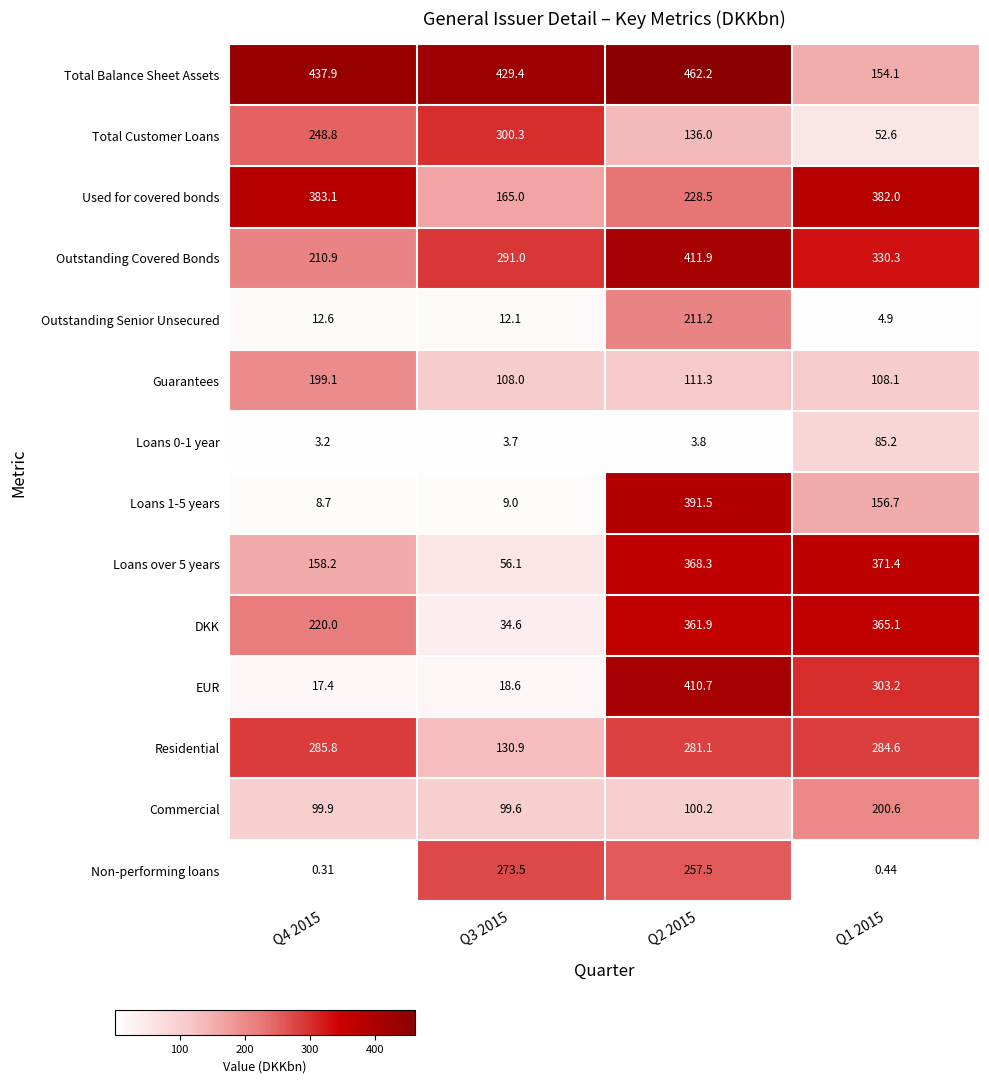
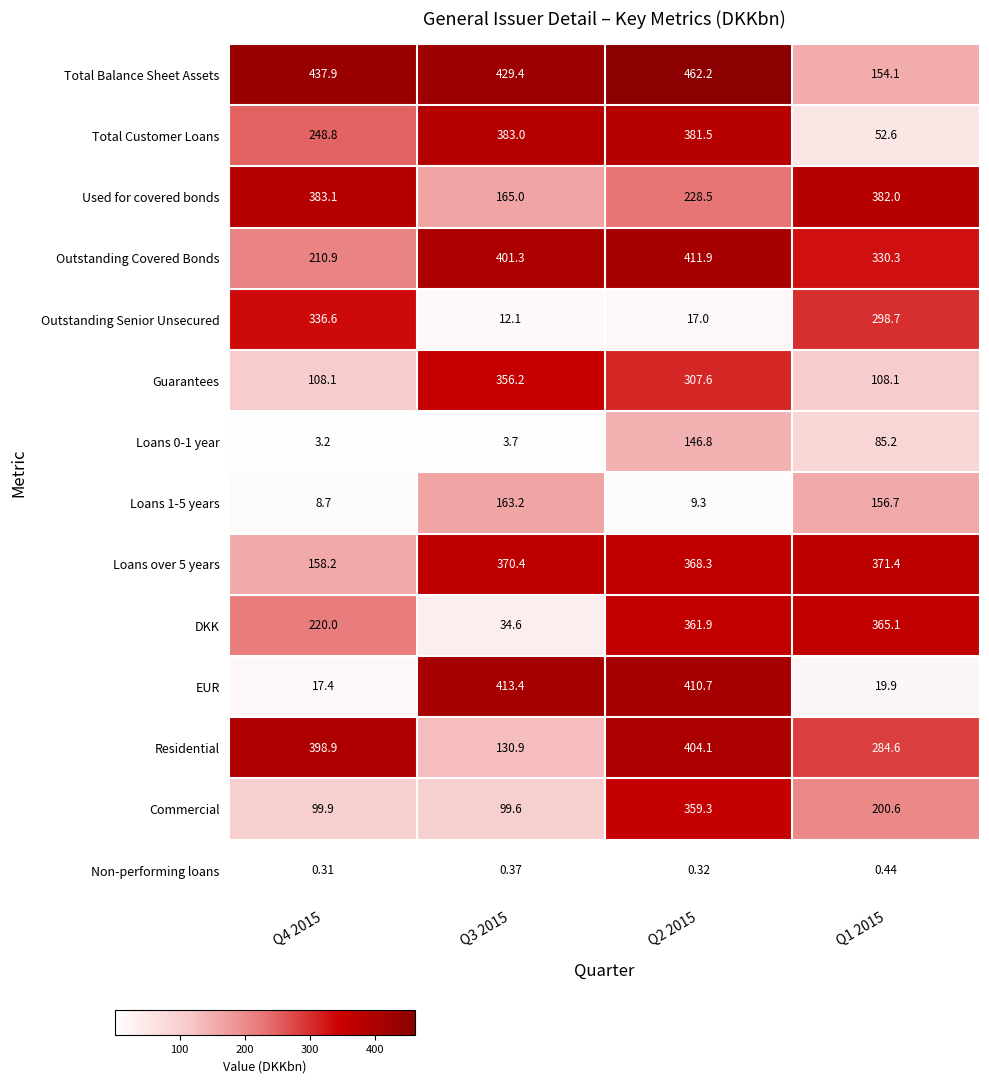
  {
    "Total Balance Sheet Assets": {
      "Q4 2015": 437.9,
      "Q3 2015": 429.4,
      "Q2 2015": 462.2,
      "Q1 2015": 154.1
    },
    "Total Customer Loans": {
      "Q4 2015": 248.8,
-     "Q3 2015": 300.3,
-     "Q2 2015": 136.0,
+     "Q3 2015": 383.0,
+     "Q2 2015": 381.5,
      "Q1 2015": 52.6
    },
    "Used for covered bonds": {
      "Q4 2015": 383.1,
      "Q3 2015": 165.0,
      "Q2 2015": 228.5,
      "Q1 2015": 382.0
    },
    "Outstanding Covered Bonds": {
      "Q4 2015": 210.9,
-     "Q3 2015": 291.0,
+     "Q3 2015": 401.3,
      "Q2 2015": 411.9,
      "Q1 2015": 330.3
    },
    "Outstanding Senior Unsecured": {
-     "Q4 2015": 12.6,
+     "Q4 2015": 336.6,
      "Q3 2015": 12.1,
-     "Q2 2015": 211.2,
-     "Q1 2015": 4.9
+     "Q2 2015": 17.0,
+     "Q1 2015": 298.7
    },
    "Guarantees": {
-     "Q4 2015": 199.1,
-     "Q3 2015": 108.0,
-     "Q2 2015": 111.3,
+     "Q4 2015": 108.1,
+     "Q3 2015": 356.2,
+     "Q2 2015": 307.6,
      "Q1 2015": 108.1
    },
    "Loans 0-1 year": {
      "Q4 2015": 3.2,
      "Q3 2015": 3.7,
-     "Q2 2015": 3.8,
+     "Q2 2015": 146.8,
      "Q1 2015": 85.2
    },
    "Loans 1-5 years": {
      "Q4 2015": 8.7,
-     "Q3 2015": 9.0,
-     "Q2 2015": 391.5,
+     "Q3 2015": 163.2,
+     "Q2 2015": 9.3,
      "Q1 2015": 156.7
    },
    "Loans over 5 years": {
      "Q4 2015": 158.2,
-     "Q3 2015": 56.1,
+     "Q3 2015": 370.4,
      "Q2 2015": 368.3,
      "Q1 2015": 371.4
    },
    "DKK": {
      "Q4 2015": 220.0,
      "Q3 2015": 34.6,
      "Q2 2015": 361.9,
      "Q1 2015": 365.1
    },
    "EUR": {
      "Q4 2015": 17.4,
-     "Q3 2015": 18.6,
+     "Q3 2015": 413.4,
      "Q2 2015": 410.7,
-     "Q1 2015": 303.2
+     "Q1 2015": 19.9
    },
    "Residential": {
-     "Q4 2015": 285.8,
+     "Q4 2015": 398.9,
      "Q3 2015": 130.9,
-     "Q2 2015": 281.1,
+     "Q2 2015": 404.1,
      "Q1 2015": 284.6
    },
    "Commercial": {
      "Q4 2015": 99.9,
      "Q3 2015": 99.6,
-     "Q2 2015": 100.2,
+     "Q2 2015": 359.3,
      "Q1 2015": 200.6
    },
    "Non-performing loans": {
      "Q4 2015": 0.31,
-     "Q3 2015": 273.5,
-     "Q2 2015": 257.5,
+     "Q3 2015": 0.37,
+     "Q2 2015": 0.32,
      "Q1 2015": 0.44
    }
  }
